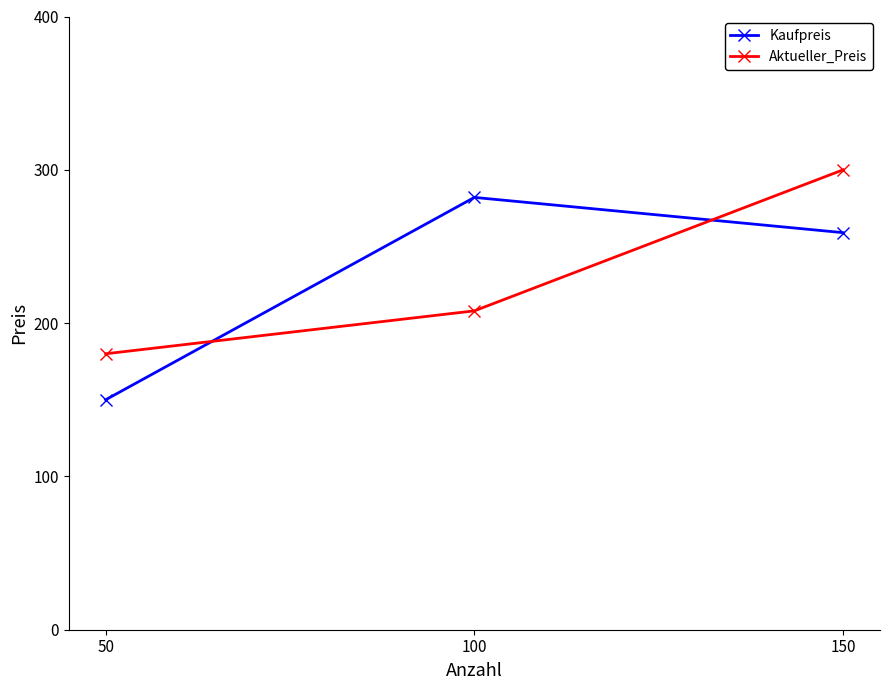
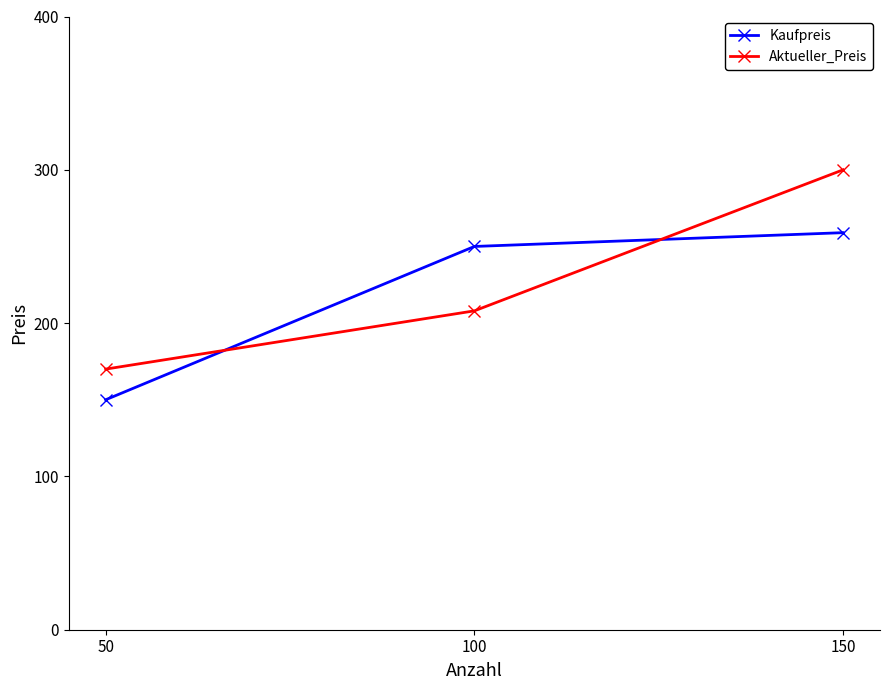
  {
    "Kaufpreis": {
      "50": 150,
-     "100": 282,
+     "100": 250,
      "150": 259
    },
    "Aktueller_Preis": {
-     "50": 180,
+     "50": 170,
      "100": 208,
      "150": 300
    }
  }
